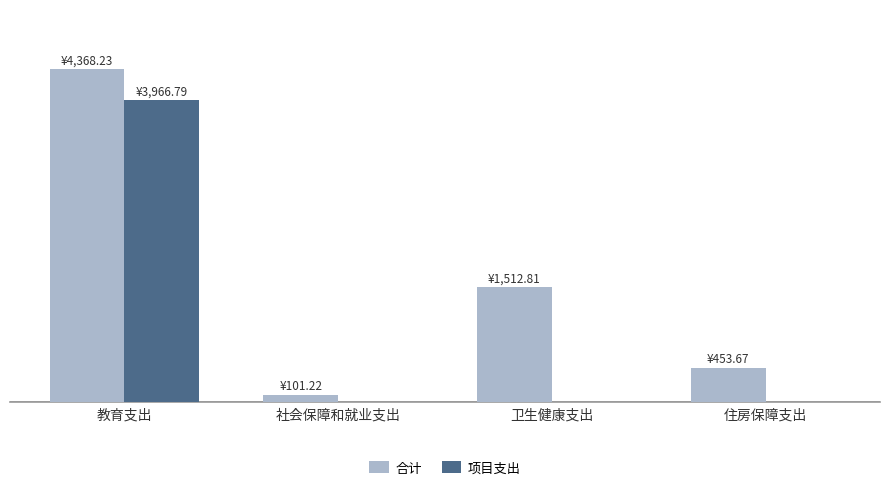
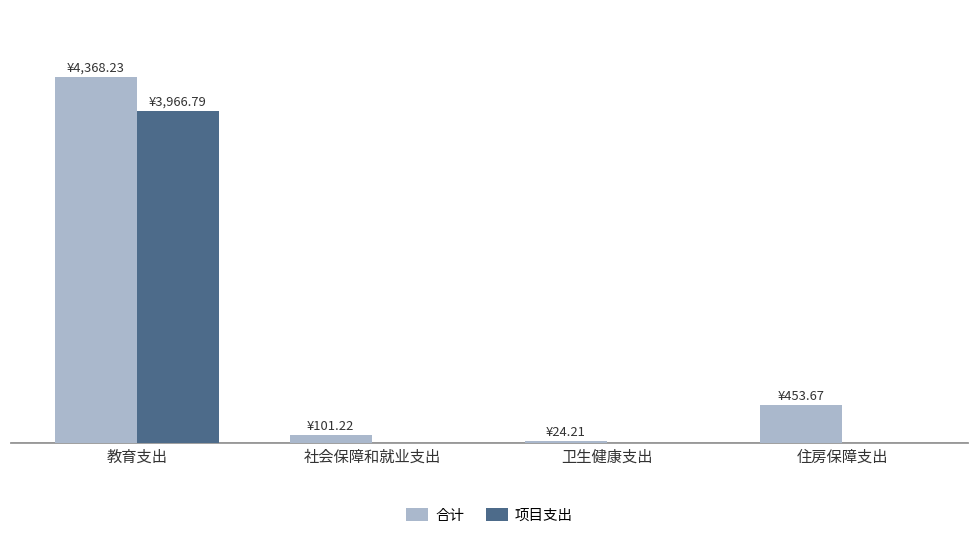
  {
    "合计": {
      "教育支出": "¥4,368.23",
      "社会保障和就业支出": "¥101.22",
-     "卫生健康支出": "¥1,512.81",
+     "卫生健康支出": "¥24.21",
      "住房保障支出": "¥453.67"
    },
    "项目支出": {
      "教育支出": "¥3,966.79"
    }
  }
